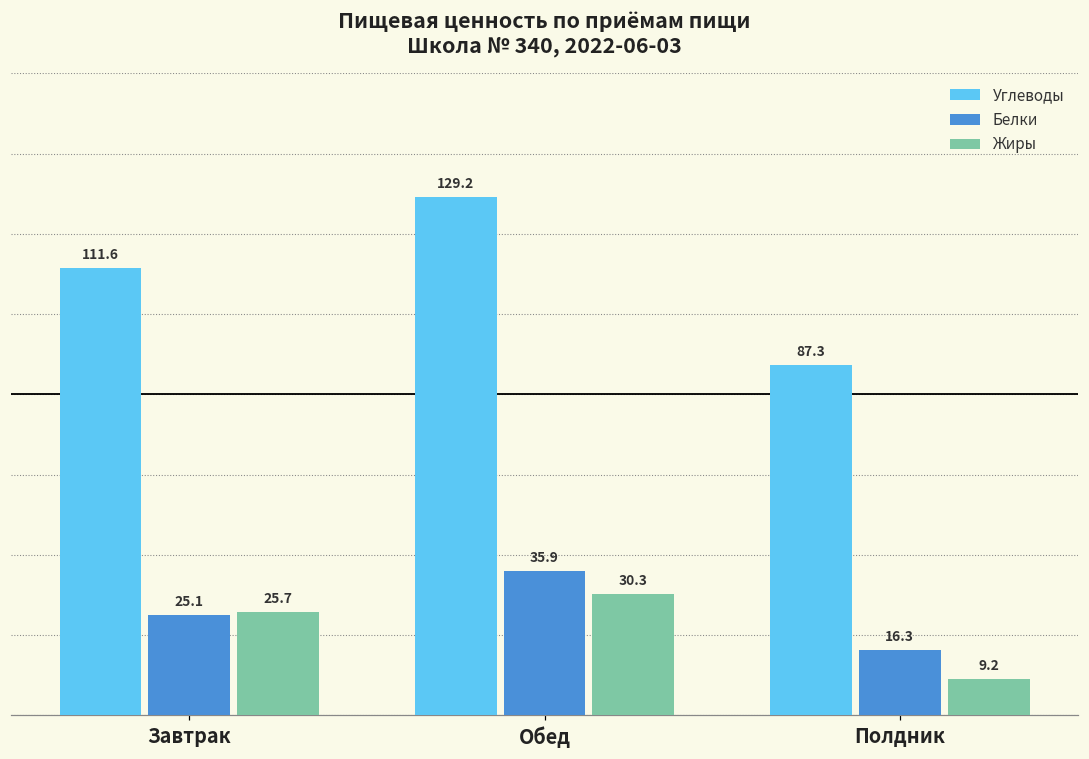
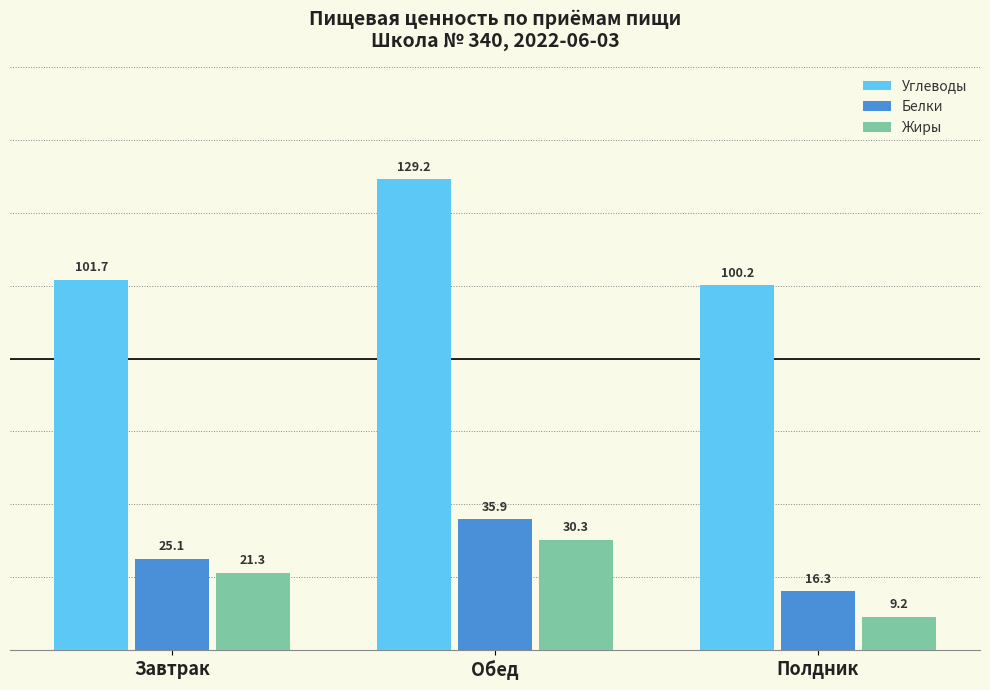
  {
    "Углеводы": {
-     "Завтрак": 111.6,
+     "Завтрак": 101.7,
      "Обед": 129.2,
-     "Полдник": 87.3
+     "Полдник": 100.2
    },
    "Белки": {
      "Завтрак": 25.1,
      "Обед": 35.9,
      "Полдник": 16.3
    },
    "Жиры": {
-     "Завтрак": 25.7,
+     "Завтрак": 21.3,
      "Обед": 30.3,
      "Полдник": 9.2
    }
  }
